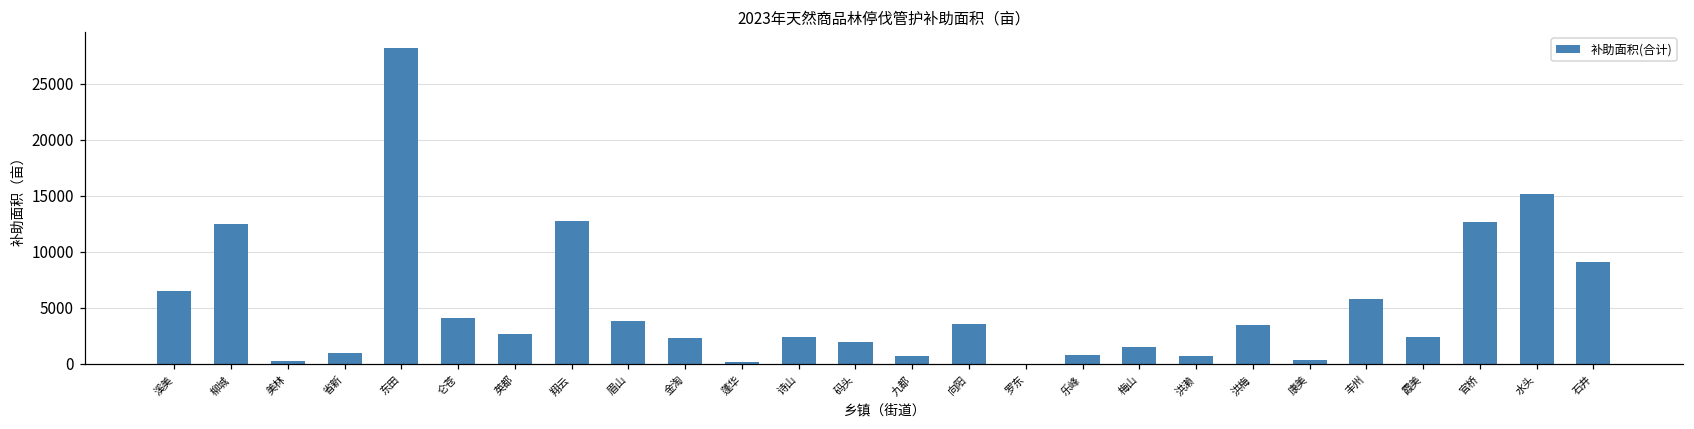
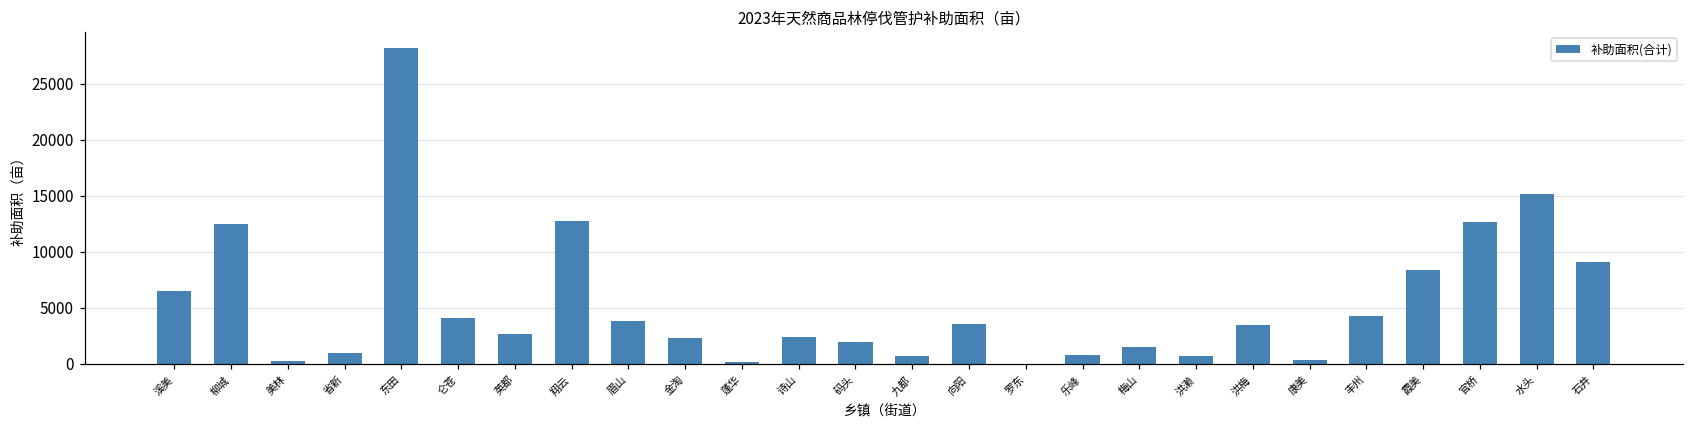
  {
    "溪美": 6500,
    "柳城": 12500,
    "美林": 300,
    "省新": 1000,
    "东田": 28200,
    "仑苍": 4100,
    "英都": 2700,
    "翔云": 12700,
    "眉山": 3800,
    "金淘": 2300,
    "诗山": 2400,
    "码头": 1900,
    "九都": 700,
    "向阳": 3600,
    "乐峰": 800,
    "梅山": 1600,
    "洪濑": 700,
    "洪梅": 3500,
    "康美": 400,
-   "丰州": 5800,
-   "霞美": 2400,
+   "丰州": 4300,
+   "霞美": 8300,
    "官桥": 12600,
    "水头": 15200,
    "石井": 9100
  }
